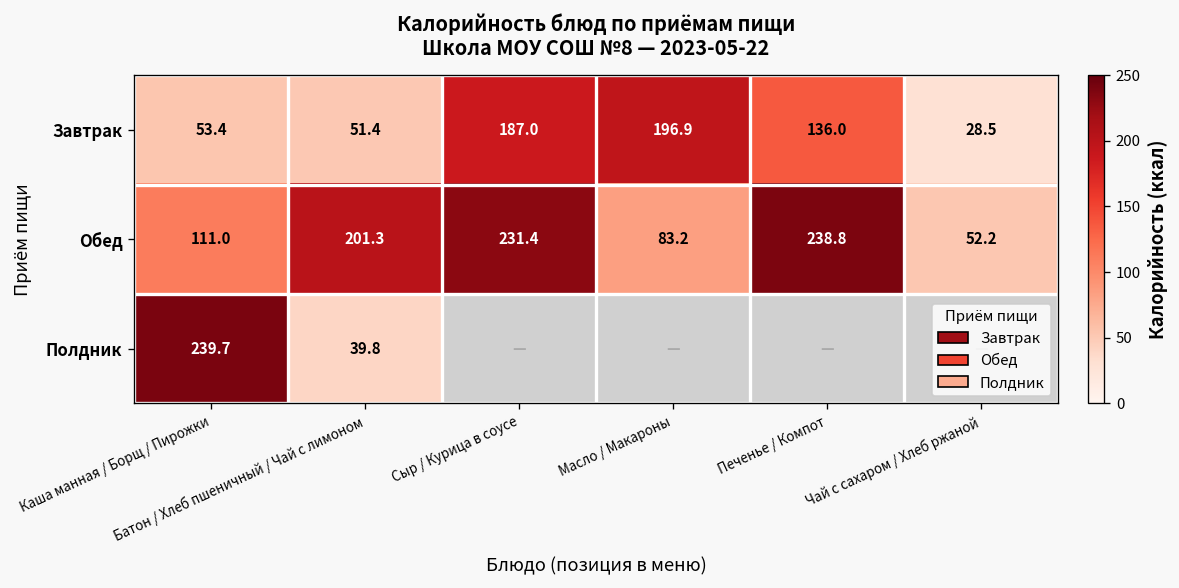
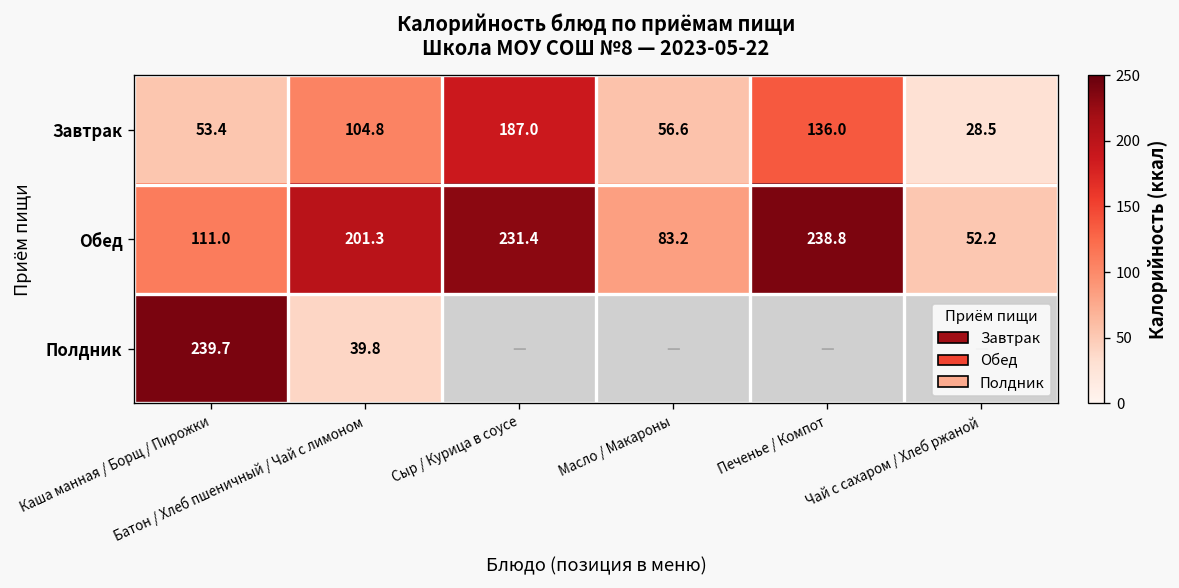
  {
    "Завтрак": {
-     "Батон / Хлеб пшеничный / Чай с лимоном": 51.4,
-     "Масло / Макароны": 196.9
+     "Батон / Хлеб пшеничный / Чай с лимоном": 104.8,
+     "Масло / Макароны": 56.6
    }
  }
